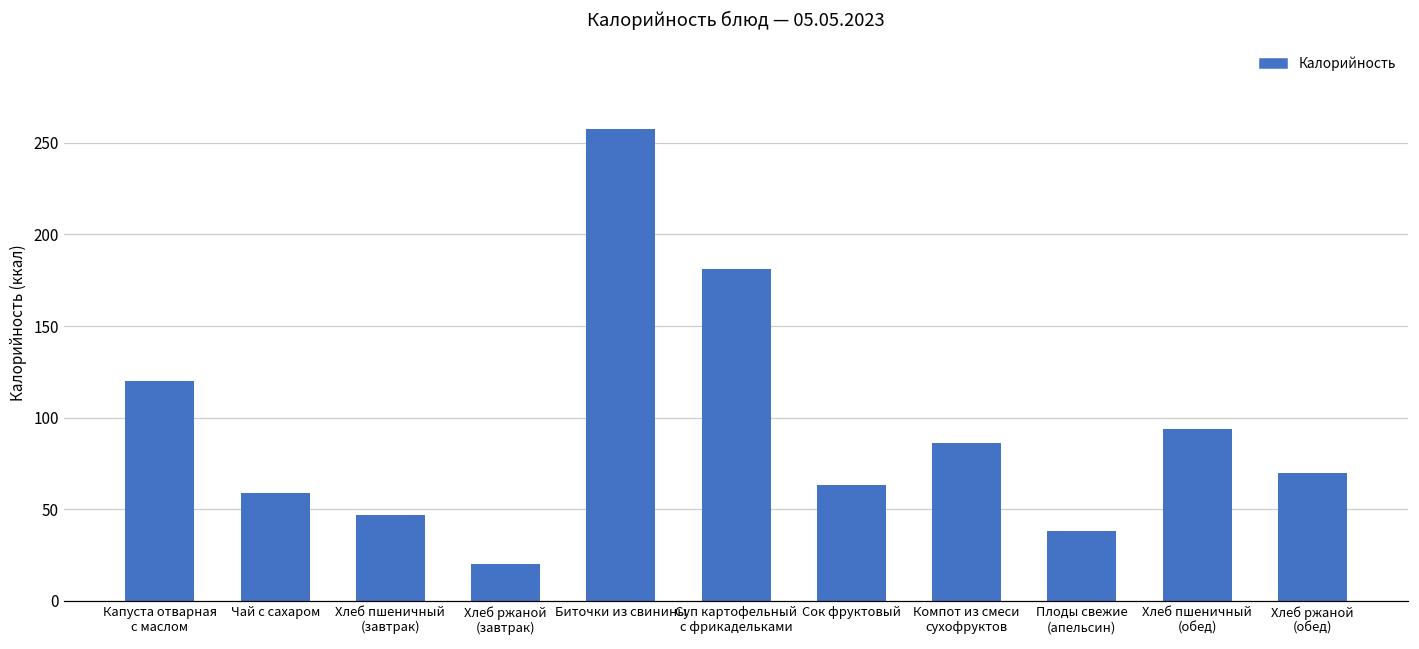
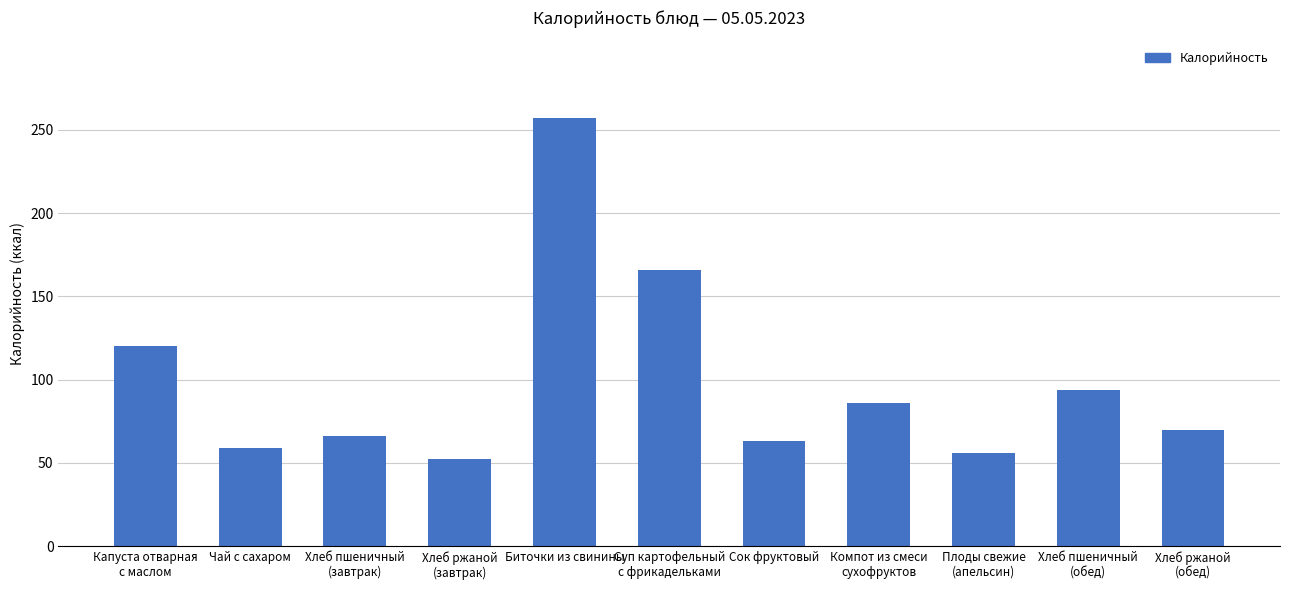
  {
    "Капуста отварная с маслом": 120,
    "Чай с сахаром": 59,
-   "Хлеб пшеничный (завтрак)": 47,
-   "Хлеб ржаной (завтрак)": 20,
+   "Хлеб пшеничный (завтрак)": 66,
+   "Хлеб ржаной (завтрак)": 52,
    "Биточки из свинины": 257,
-   "Суп картофельный с фрикадельками": 181,
+   "Суп картофельный с фрикадельками": 166,
    "Сок фруктовый": 63,
    "Компот из смеси сухофруктов": 86,
-   "Плоды свежие (апельсин)": 38,
+   "Плоды свежие (апельсин)": 56,
    "Хлеб пшеничный (обед)": 94,
    "Хлеб ржаной (обед)": 70
  }
